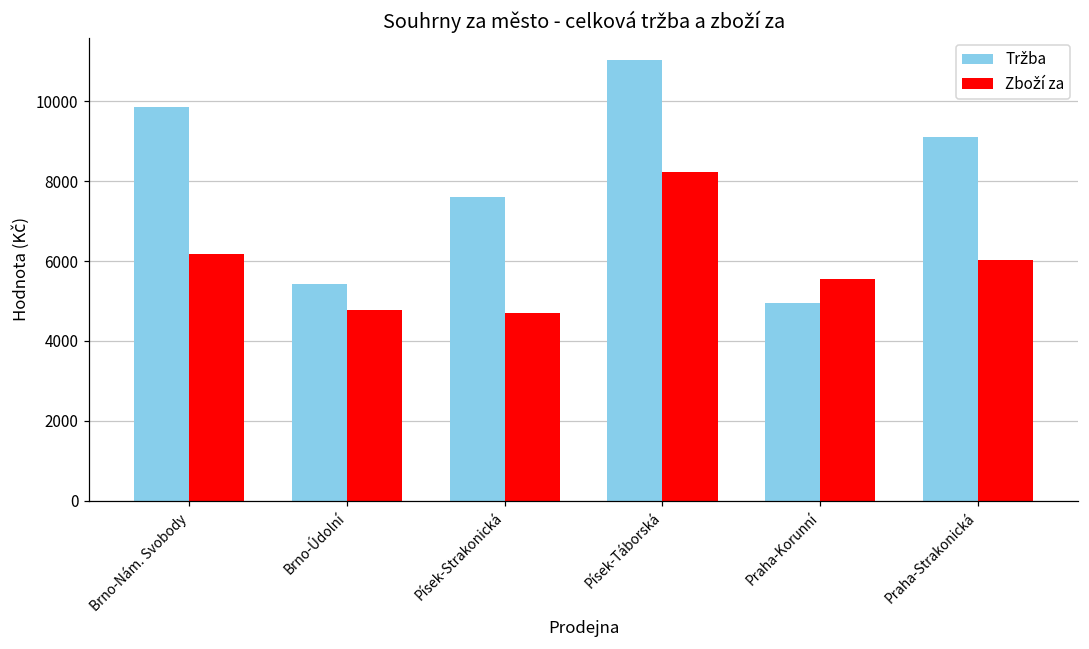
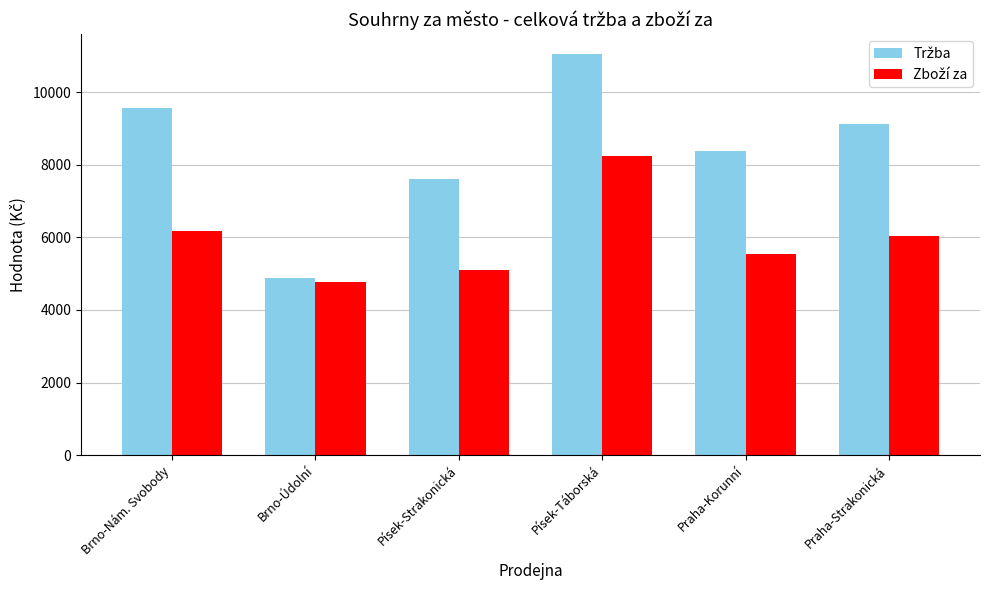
  {
    "Tržba": {
-     "Brno-Nám. Svobody": 9900,
-     "Brno-Údolní": 5400,
+     "Brno-Nám. Svobody": 9500,
+     "Brno-Údolní": 4900,
      "Písek-Strakonická": 7600,
      "Písek-Táborská": 11000,
-     "Praha-Korunní": 4900,
+     "Praha-Korunní": 8400,
      "Praha-Strakonická": 9100
    },
    "Zboží za": {
      "Brno-Nám. Svobody": 6200,
      "Brno-Údolní": 4800,
-     "Písek-Strakonická": 4700,
+     "Písek-Strakonická": 5100,
      "Písek-Táborská": 8200,
      "Praha-Korunní": 5600,
      "Praha-Strakonická": 6000
    }
  }
